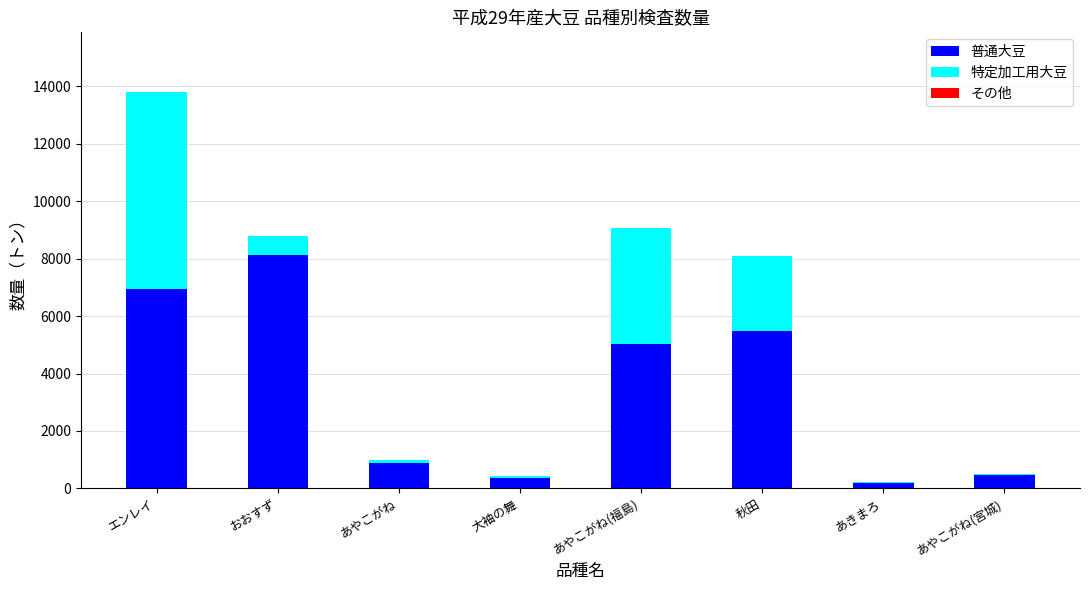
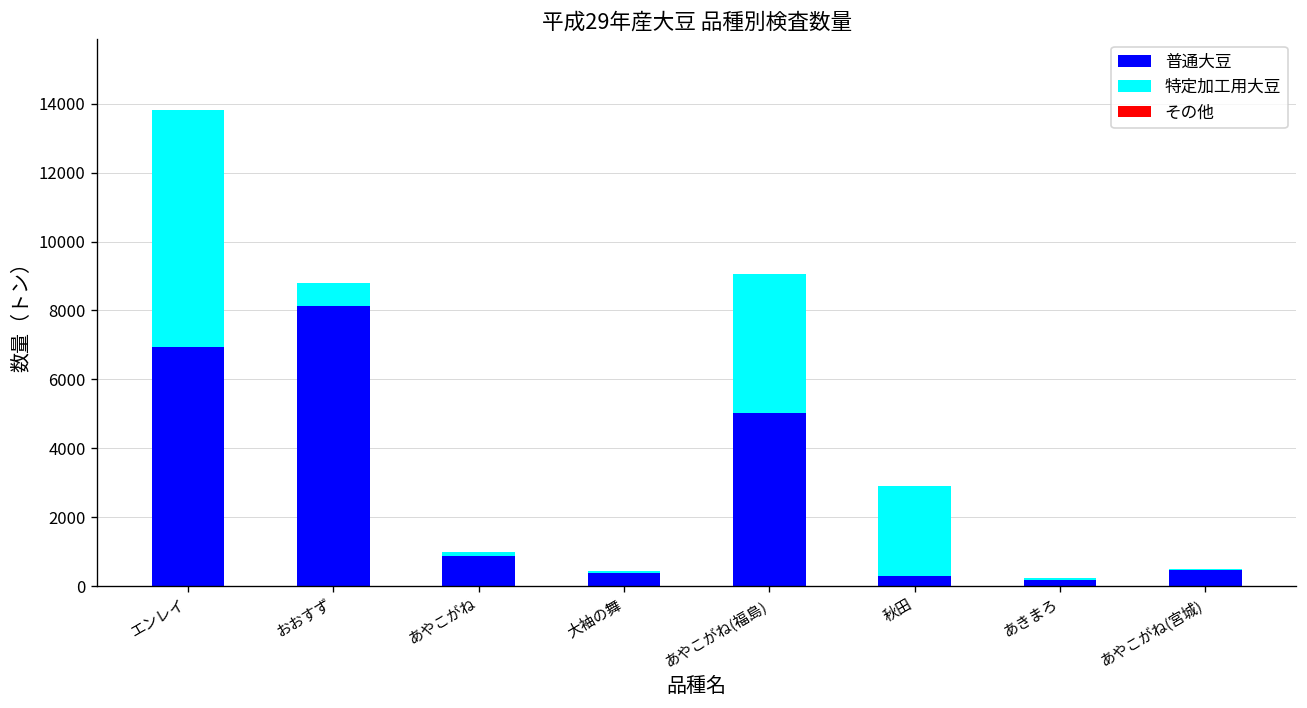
  {
    "普通大豆": {
      "エンレイ": 6900,
      "おおすず": 8100,
      "あやこがね": 900,
      "大袖の舞": 400,
      "あやこがね(福島)": 5000,
-     "秋田": 5500,
+     "秋田": 300,
      "あきまろ": 200,
      "あやこがね(宮城)": 500
    },
    "その他": {
      "大袖の舞": 0,
      "あきまろ": 0,
      "あやこがね(宮城)": 0
    }
  }
